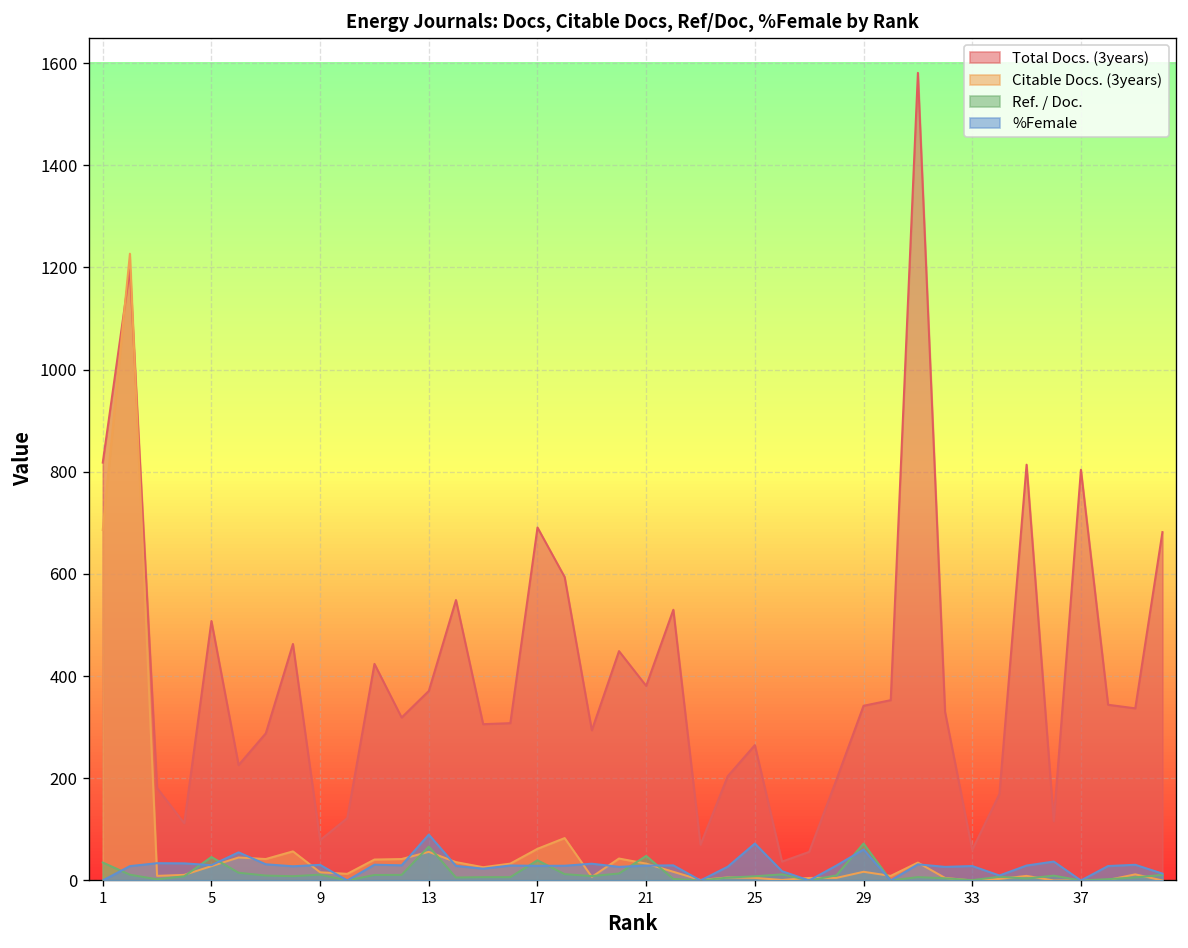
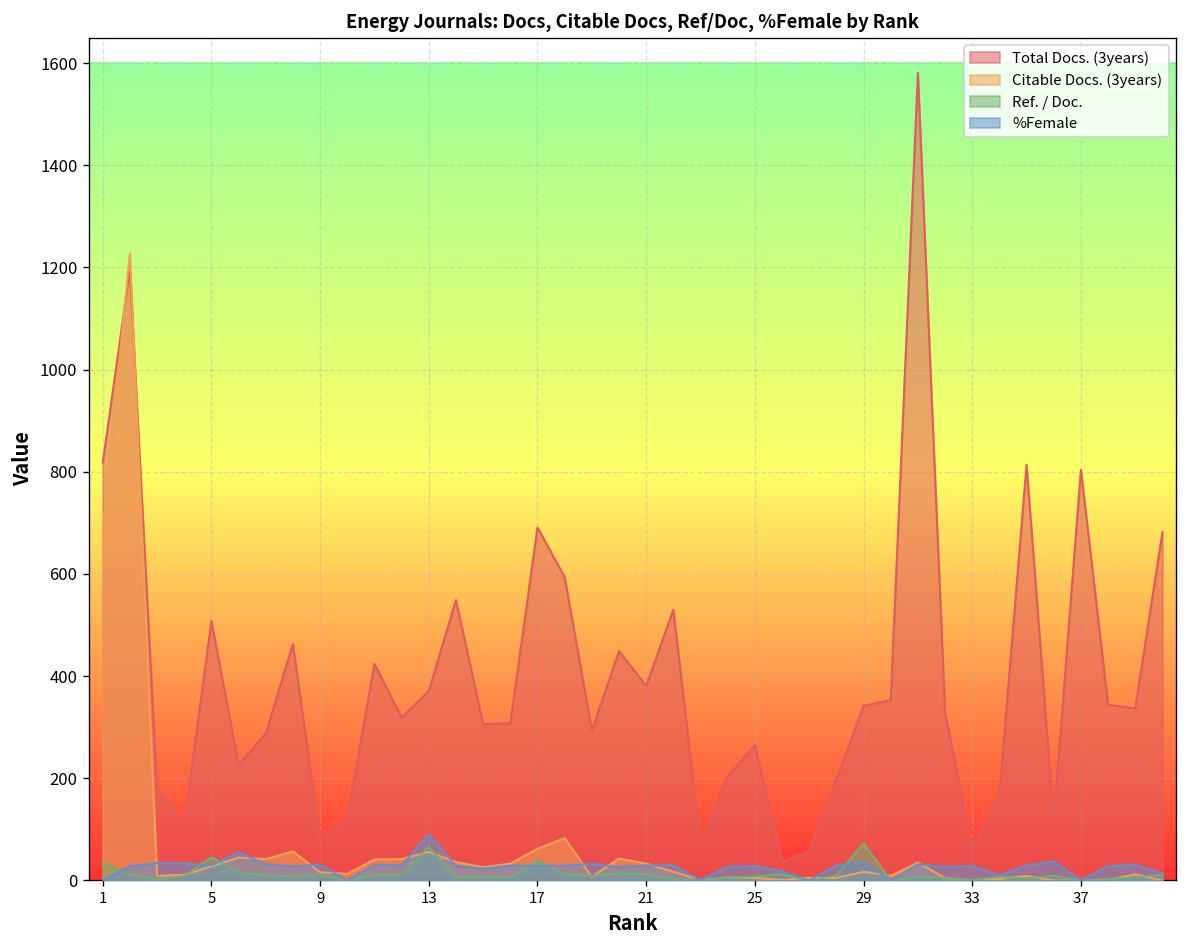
  {
    "Ref. / Doc.": {
      "1": 40,
      "5": 50,
      "13": 70,
      "17": 40,
-     "21": 50,
+     "21": 10,
      "29": 70
    },
    "%Female": {
      "1": 0,
      "9": 30,
      "13": 90,
      "17": 30,
-     "25": 70,
-     "29": 60,
+     "25": 30,
+     "29": 40,
      "33": 30
    }
  }
